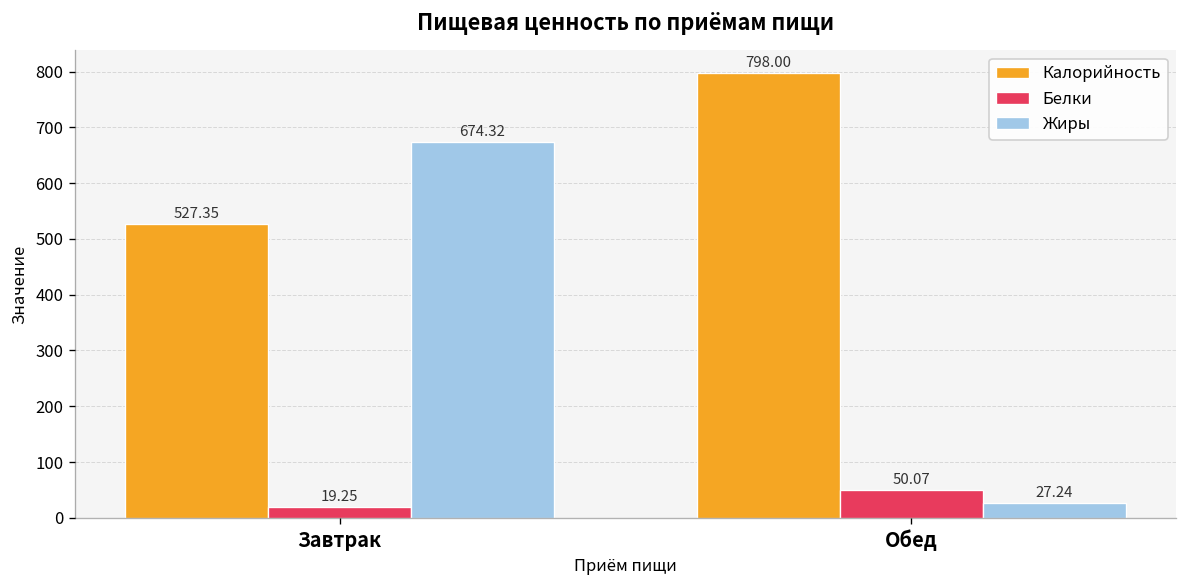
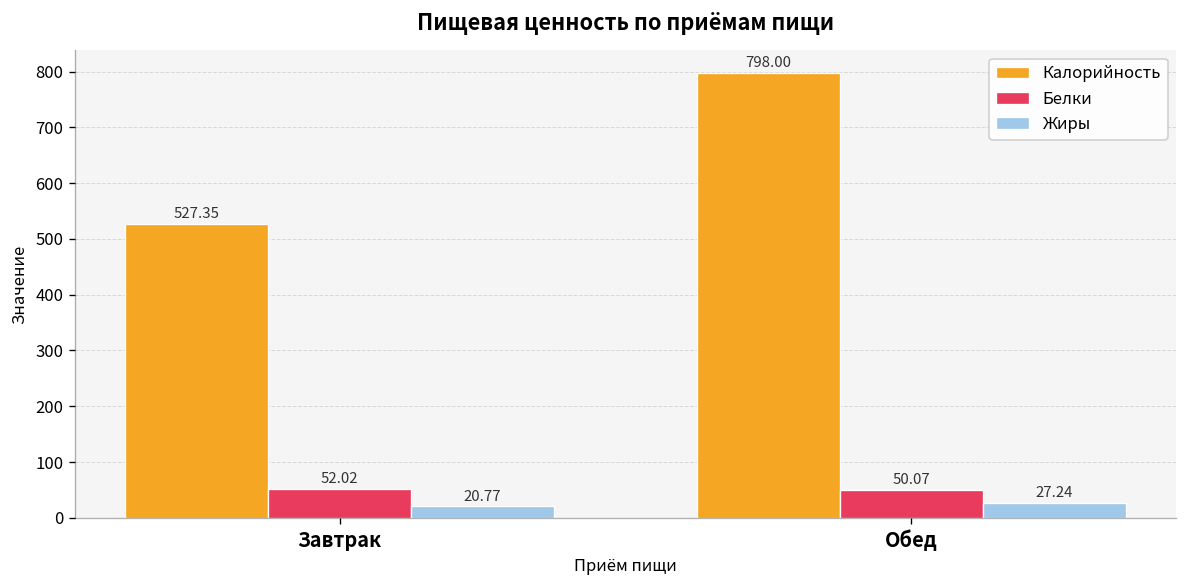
  {
    "Калорийность": {
      "Завтрак": 527.35,
      "Обед": 798.00
    },
    "Белки": {
-     "Завтрак": 19.25,
+     "Завтрак": 52.02,
      "Обед": 50.07
    },
    "Жиры": {
-     "Завтрак": 674.32,
+     "Завтрак": 20.77,
      "Обед": 27.24
    }
  }
